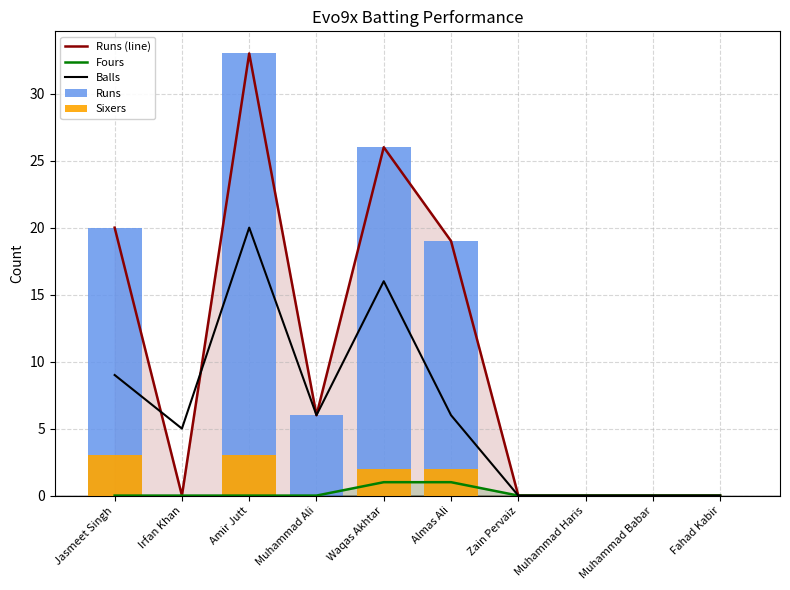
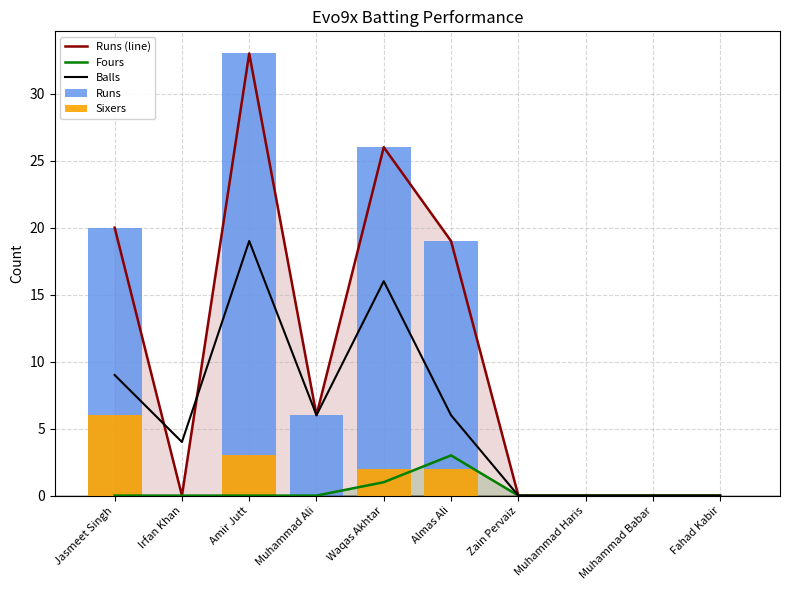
  {
    "Runs": {
      "Jasmeet Singh": 20,
      "Irfan Khan": 0,
      "Amir Jutt": 33,
      "Muhammad Ali": 6,
      "Waqas Akhtar": 26,
      "Almas Ali": 19,
      "Zain Pervaiz": 0,
      "Muhammad Haris": 0,
      "Muhammad Babar": 0,
      "Fahad Kabir": 0
    },
    "Sixers": {
-     "Jasmeet Singh": 3,
+     "Jasmeet Singh": 6,
      "Irfan Khan": 0,
      "Muhammad Ali": 0,
      "Zain Pervaiz": 0,
      "Muhammad Haris": 0,
      "Muhammad Babar": 0,
      "Fahad Kabir": 0
    },
    "Fours": {
      "Jasmeet Singh": 0,
      "Amir Jutt": 0,
      "Muhammad Ali": 0,
      "Waqas Akhtar": 1,
-     "Almas Ali": 1
+     "Almas Ali": 3
    },
    "Balls": {
      "Jasmeet Singh": 9,
-     "Irfan Khan": 5,
-     "Amir Jutt": 20,
+     "Irfan Khan": 4,
+     "Amir Jutt": 19,
      "Waqas Akhtar": 16,
      "Almas Ali": 6
    }
  }
